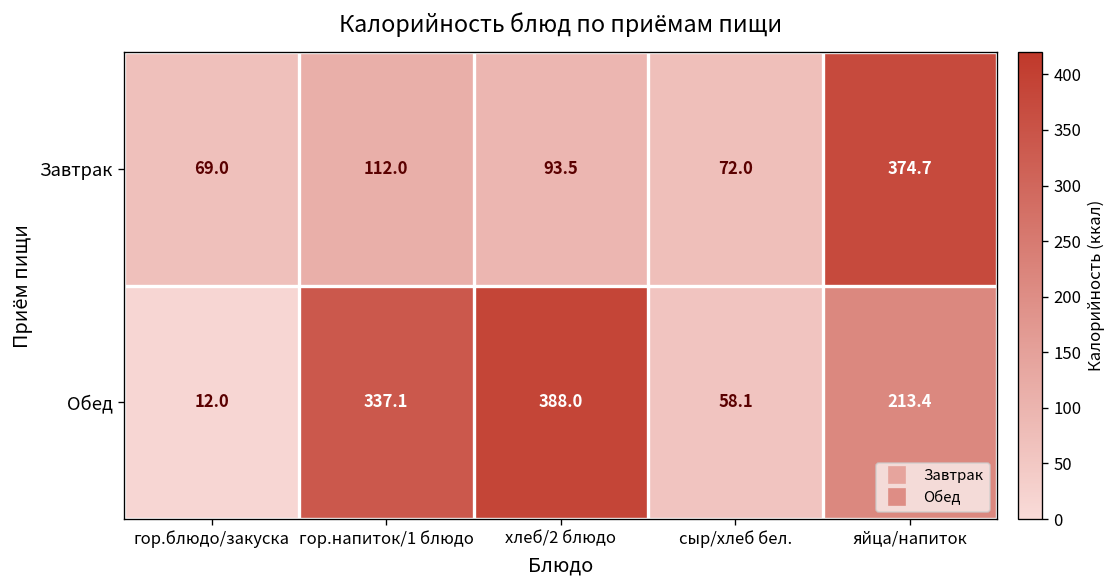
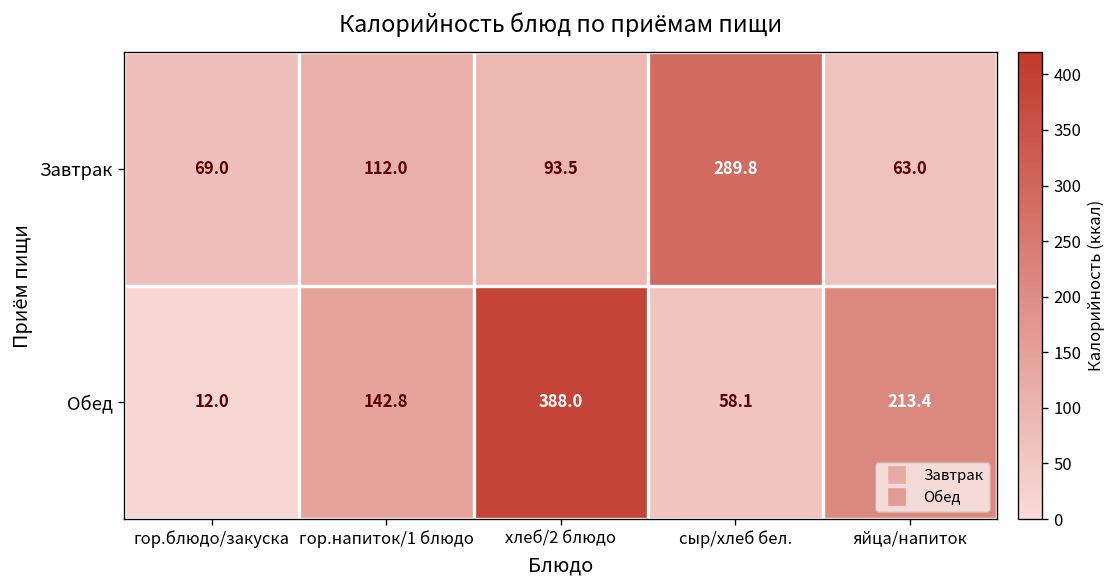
  {
    "Завтрак": {
      "гор.блюдо/закуска": 69.0,
      "гор.напиток/1 блюдо": 112.0,
      "хлеб/2 блюдо": 93.5,
-     "сыр/хлеб бел.": 72.0,
-     "яйца/напиток": 374.7
+     "сыр/хлеб бел.": 289.8,
+     "яйца/напиток": 63.0
    },
    "Обед": {
      "гор.блюдо/закуска": 12.0,
-     "гор.напиток/1 блюдо": 337.1,
+     "гор.напиток/1 блюдо": 142.8,
      "хлеб/2 блюдо": 388.0,
      "сыр/хлеб бел.": 58.1,
      "яйца/напиток": 213.4
    }
  }
